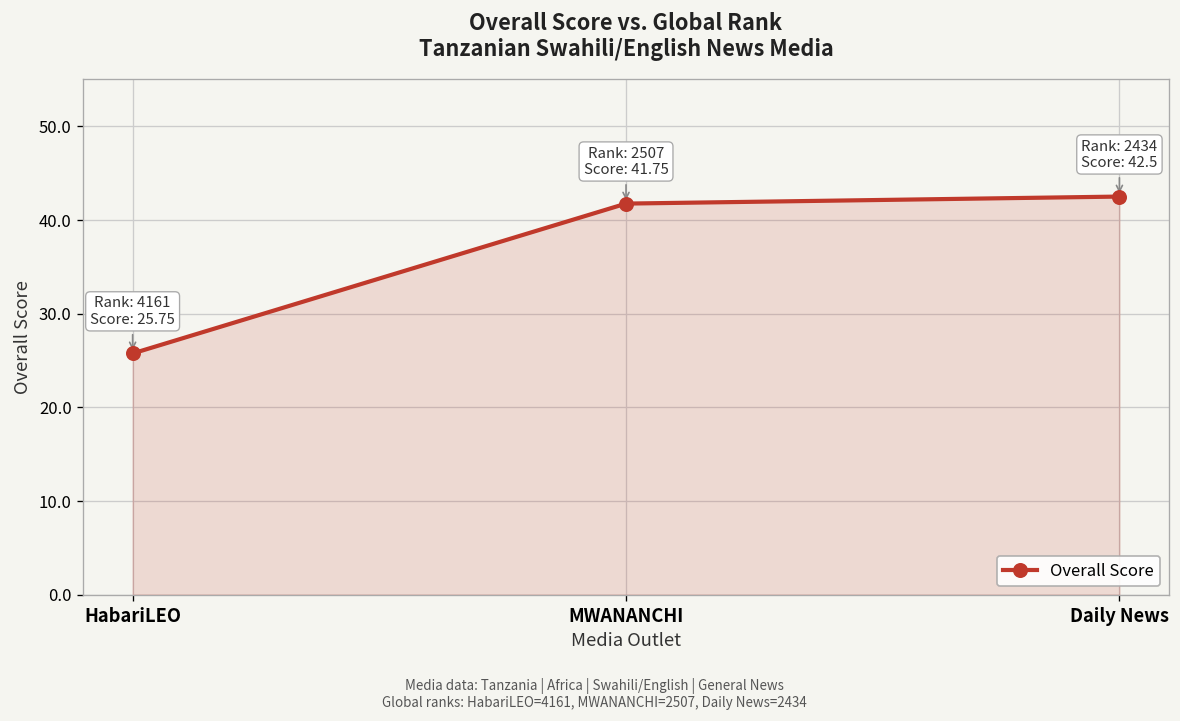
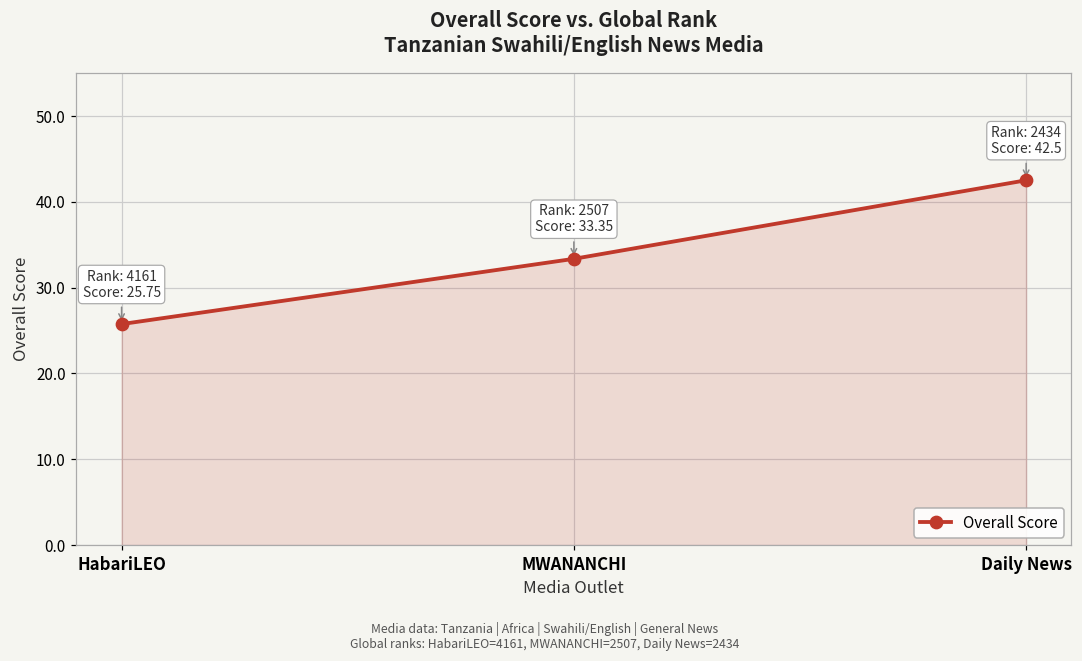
  {
-   "MWANANCHI": 41.75
+   "MWANANCHI": 33.35
  }
